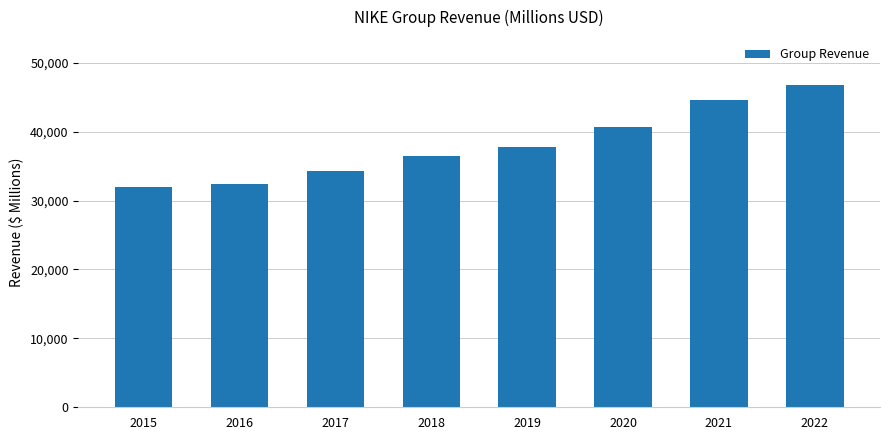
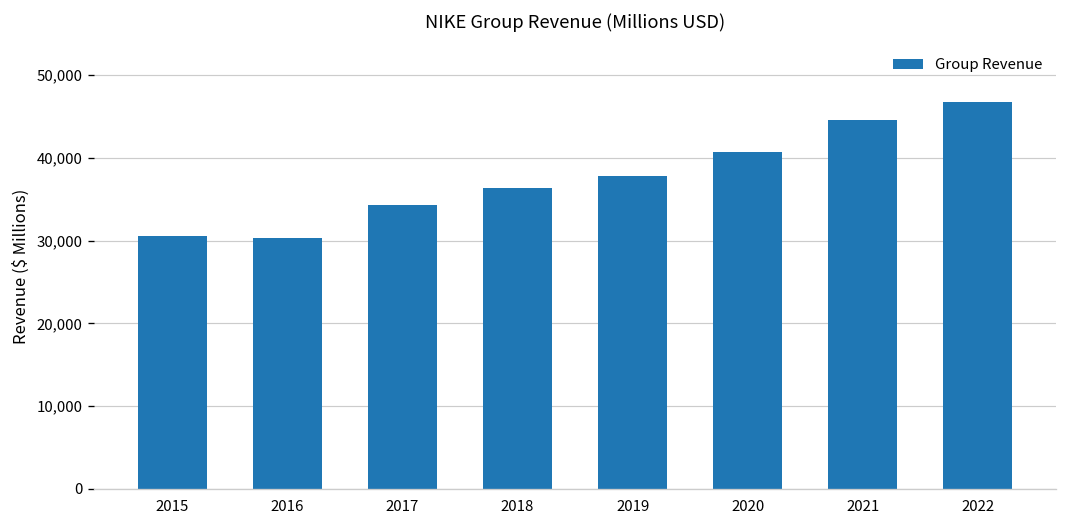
  {
-   "2015": "32,000",
-   "2016": "32,000",
+   "2015": "31,000",
+   "2016": "30,000",
    "2017": "34,000",
    "2018": "36,000",
    "2019": "38,000",
    "2020": "41,000",
    "2021": "45,000",
    "2022": "47,000"
  }
